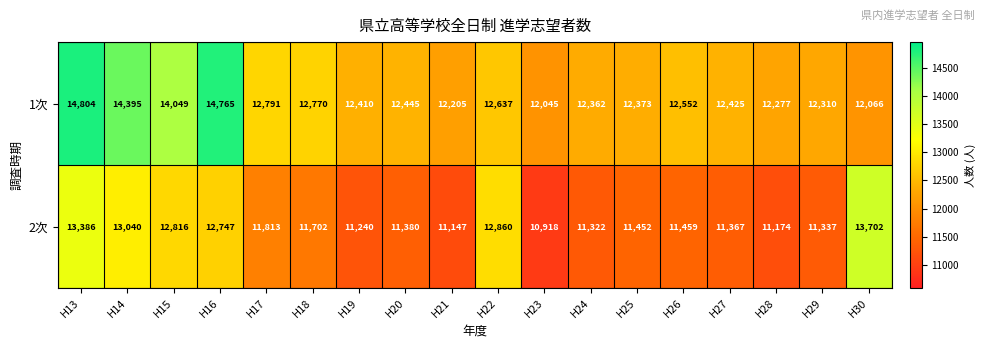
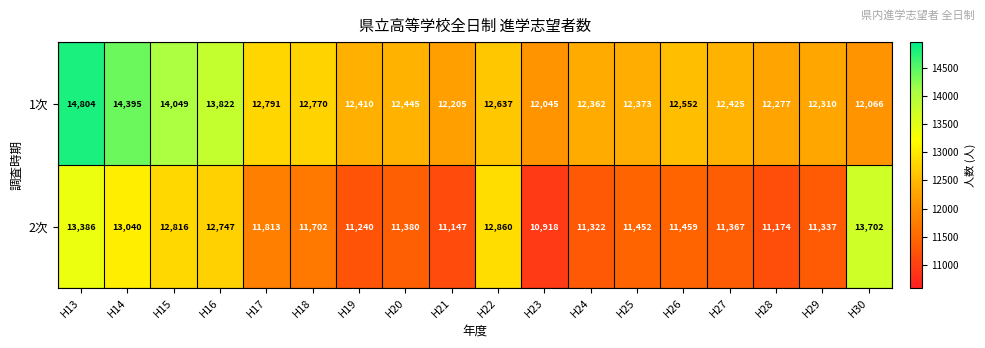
  {
    "1次": {
      "H13": "14,804",
      "H14": "14,395",
      "H15": "14,049",
-     "H16": "14,765",
+     "H16": "13,822",
      "H17": "12,791",
      "H18": "12,770",
      "H19": "12,410",
      "H20": "12,445",
      "H21": "12,205",
      "H22": "12,637",
      "H23": "12,045",
      "H24": "12,362",
      "H25": "12,373",
      "H26": "12,552",
      "H27": "12,425",
      "H28": "12,277",
      "H29": "12,310",
      "H30": "12,066"
    },
    "2次": {
      "H13": "13,386",
      "H14": "13,040",
      "H15": "12,816",
      "H16": "12,747",
      "H17": "11,813",
      "H18": "11,702",
      "H19": "11,240",
      "H20": "11,380",
      "H21": "11,147",
      "H22": "12,860",
      "H23": "10,918",
      "H24": "11,322",
      "H25": "11,452",
      "H26": "11,459",
      "H27": "11,367",
      "H28": "11,174",
      "H29": "11,337",
      "H30": "13,702"
    }
  }
